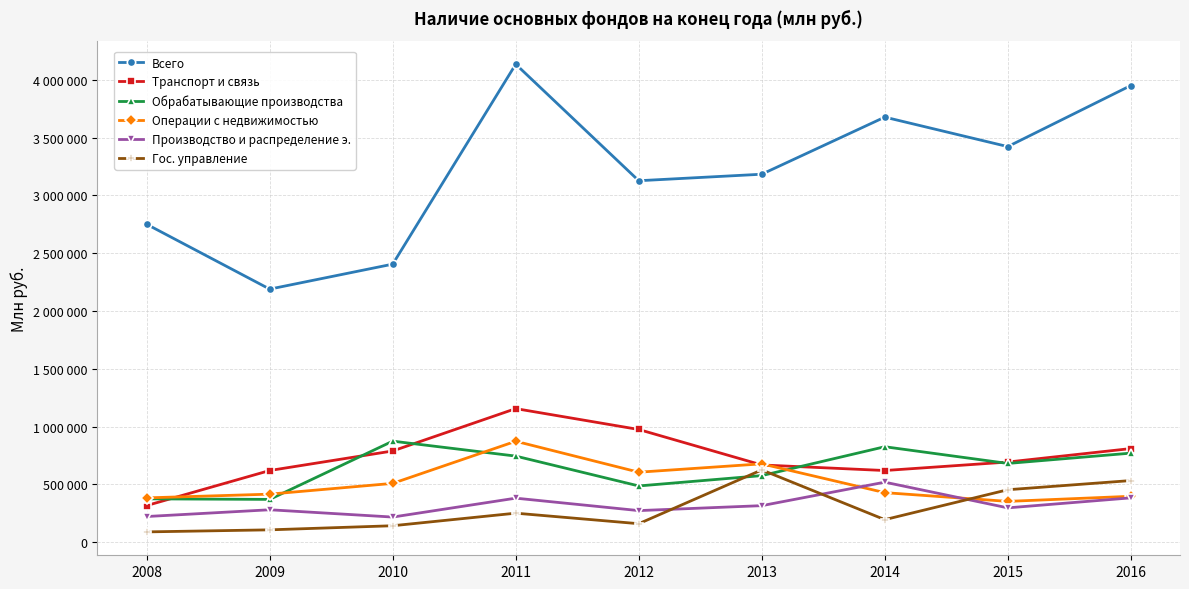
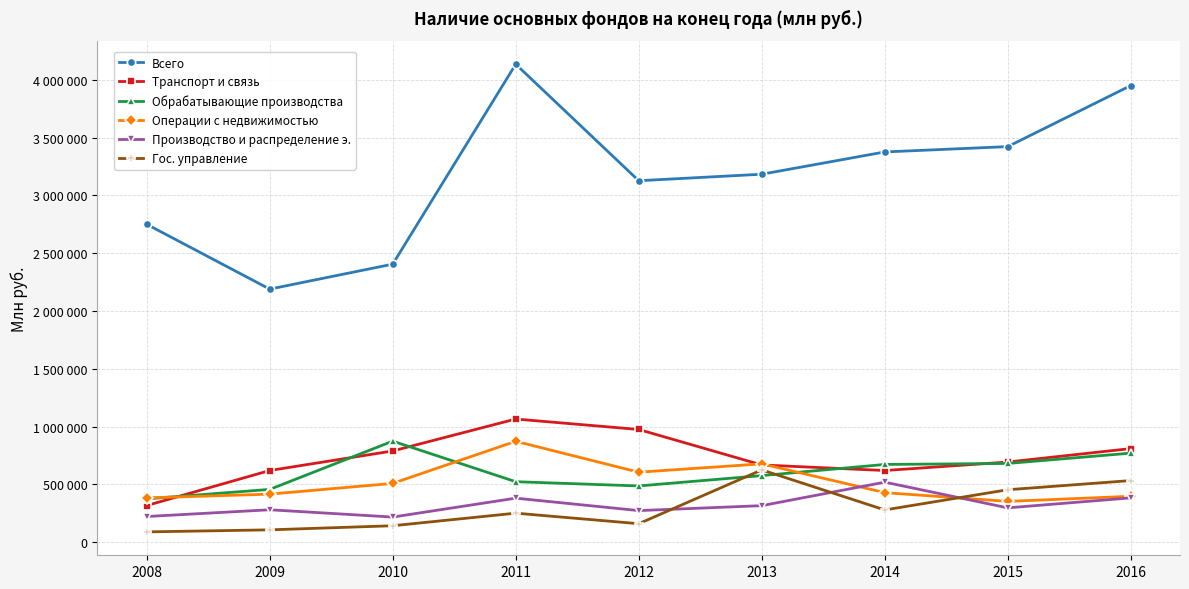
  {
    "Всего": {
      "2008": 2750000,
      "2009": 2190000,
      "2010": 2410000,
      "2011": 4130000,
      "2012": 3130000,
      "2013": 3180000,
-     "2014": 3680000,
+     "2014": 3380000,
      "2015": 3420000,
      "2016": 3950000
    },
    "Транспорт и связь": {
      "2008": 320000,
      "2009": 620000,
      "2010": 790000,
-     "2011": 1160000,
+     "2011": 1070000,
      "2012": 980000,
      "2014": 620000,
      "2016": 810000
    },
    "Обрабатывающие производства": {
-     "2009": 370000,
+     "2009": 460000,
      "2010": 870000,
-     "2011": 750000,
+     "2011": 520000,
      "2012": 490000,
      "2013": 580000,
-     "2014": 830000,
+     "2014": 670000,
      "2016": 770000
    },
    "Операции с недвижимостью": {
      "2009": 420000,
      "2010": 510000,
      "2011": 870000,
      "2012": 610000,
      "2014": 430000,
      "2015": 350000
    },
    "Производство и распределение э.": {
      "2008": 220000,
      "2009": 280000,
      "2010": 220000,
      "2011": 380000,
      "2012": 270000,
      "2013": 320000,
      "2014": 520000,
      "2015": 300000
    },
    "Гос. управление": {
      "2008": 90000,
      "2009": 110000,
      "2010": 140000,
      "2011": 250000,
      "2012": 160000,
      "2013": 630000,
-     "2014": 200000,
+     "2014": 280000,
      "2015": 450000,
      "2016": 530000
    }
  }
